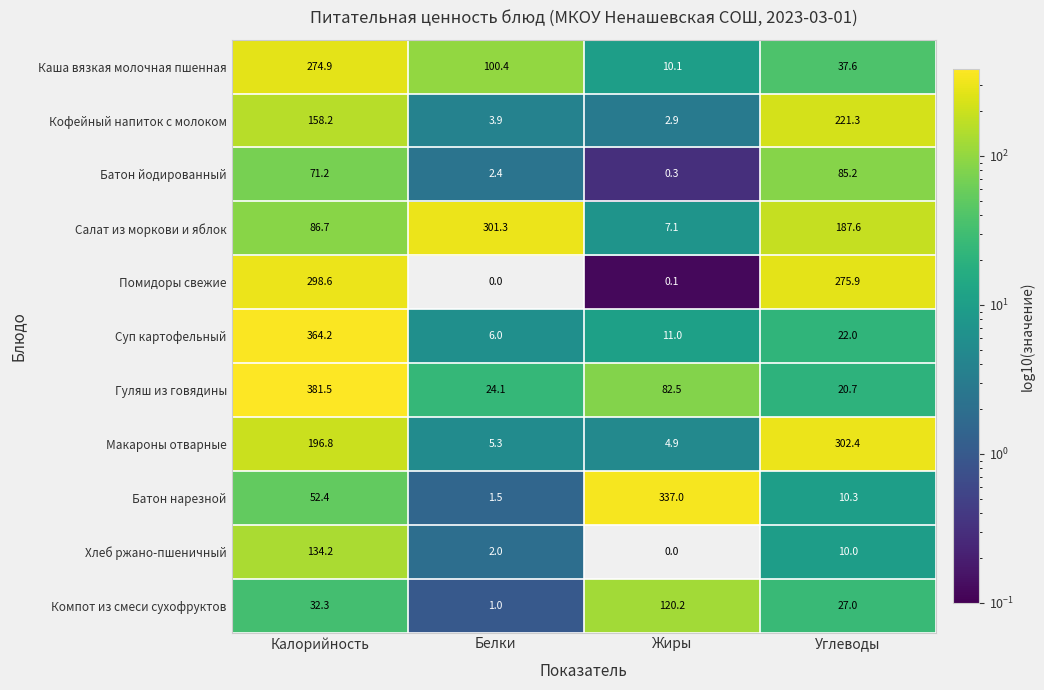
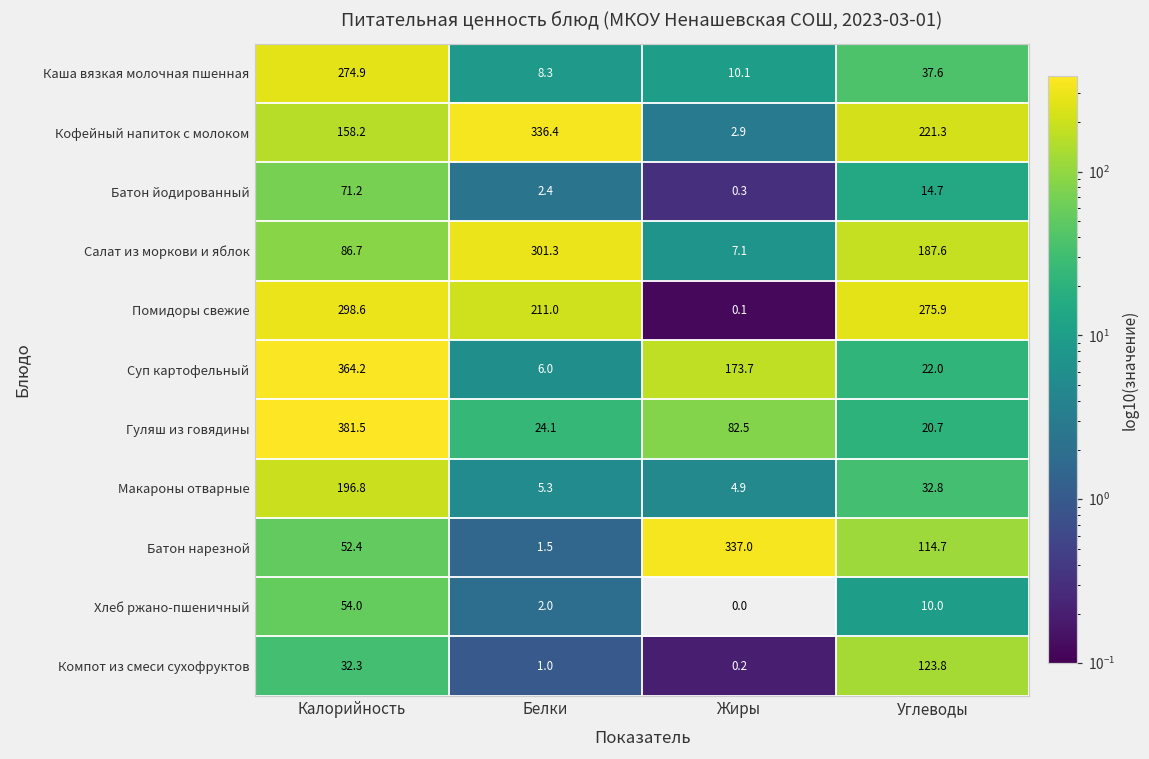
  {
    "Каша вязкая молочная пшенная": {
      "Калорийность": 274.9,
-     "Белки": 100.4,
+     "Белки": 8.3,
      "Жиры": 10.1,
      "Углеводы": 37.6
    },
    "Кофейный напиток с молоком": {
      "Калорийность": 158.2,
-     "Белки": 3.9,
+     "Белки": 336.4,
      "Жиры": 2.9,
      "Углеводы": 221.3
    },
    "Батон йодированный": {
      "Калорийность": 71.2,
      "Белки": 2.4,
      "Жиры": 0.3,
-     "Углеводы": 85.2
+     "Углеводы": 14.7
    },
    "Салат из моркови и яблок": {
      "Калорийность": 86.7,
      "Белки": 301.3,
      "Жиры": 7.1,
      "Углеводы": 187.6
    },
    "Помидоры свежие": {
      "Калорийность": 298.6,
-     "Белки": 0.0,
+     "Белки": 211.0,
      "Жиры": 0.1,
      "Углеводы": 275.9
    },
    "Суп картофельный": {
      "Калорийность": 364.2,
      "Белки": 6.0,
-     "Жиры": 11.0,
+     "Жиры": 173.7,
      "Углеводы": 22.0
    },
    "Гуляш из говядины": {
      "Калорийность": 381.5,
      "Белки": 24.1,
      "Жиры": 82.5,
      "Углеводы": 20.7
    },
    "Макароны отварные": {
      "Калорийность": 196.8,
      "Белки": 5.3,
      "Жиры": 4.9,
-     "Углеводы": 302.4
+     "Углеводы": 32.8
    },
    "Батон нарезной": {
      "Калорийность": 52.4,
      "Белки": 1.5,
      "Жиры": 337.0,
-     "Углеводы": 10.3
+     "Углеводы": 114.7
    },
    "Хлеб ржано-пшеничный": {
-     "Калорийность": 134.2,
+     "Калорийность": 54.0,
      "Белки": 2.0,
      "Жиры": 0.0,
      "Углеводы": 10.0
    },
    "Компот из смеси сухофруктов": {
      "Калорийность": 32.3,
      "Белки": 1.0,
-     "Жиры": 120.2,
-     "Углеводы": 27.0
+     "Жиры": 0.2,
+     "Углеводы": 123.8
    }
  }
